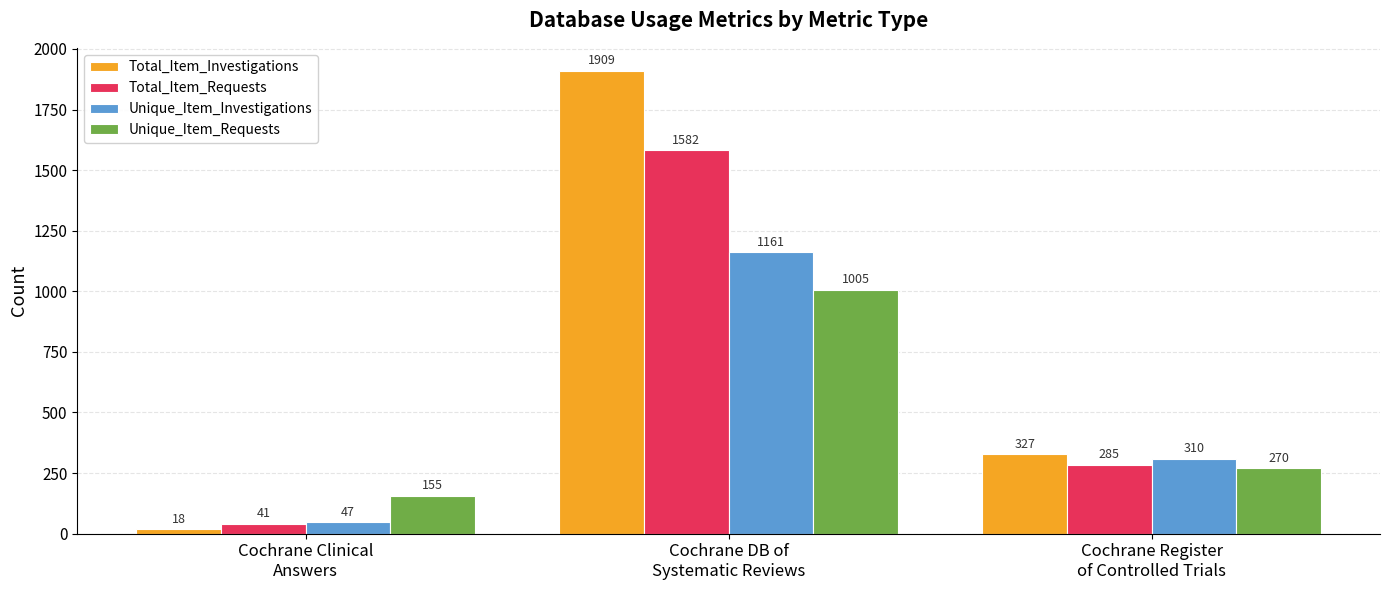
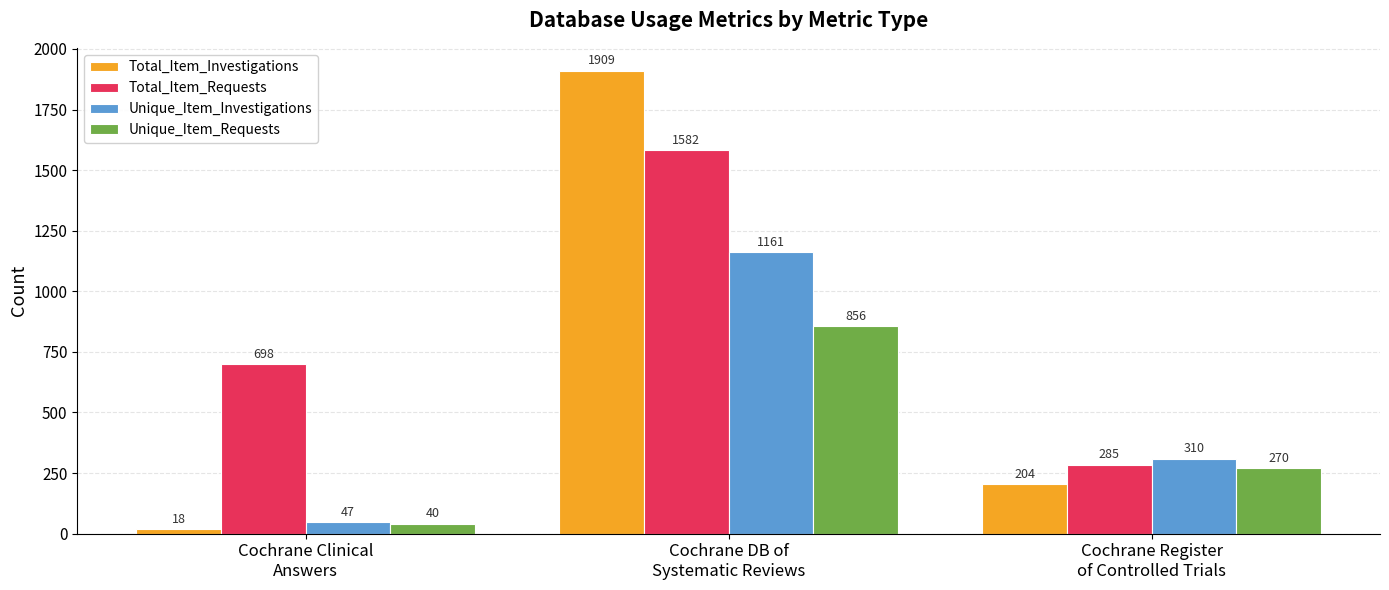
  {
    "Total_Item_Investigations": {
      "Cochrane Clinical Answers": 18,
      "Cochrane DB of Systematic Reviews": 1909,
-     "Cochrane Register of Controlled Trials": 327
+     "Cochrane Register of Controlled Trials": 204
    },
    "Total_Item_Requests": {
-     "Cochrane Clinical Answers": 41,
+     "Cochrane Clinical Answers": 698,
      "Cochrane DB of Systematic Reviews": 1582,
      "Cochrane Register of Controlled Trials": 285
    },
    "Unique_Item_Investigations": {
      "Cochrane Clinical Answers": 47,
      "Cochrane DB of Systematic Reviews": 1161,
      "Cochrane Register of Controlled Trials": 310
    },
    "Unique_Item_Requests": {
-     "Cochrane Clinical Answers": 155,
-     "Cochrane DB of Systematic Reviews": 1005,
+     "Cochrane Clinical Answers": 40,
+     "Cochrane DB of Systematic Reviews": 856,
      "Cochrane Register of Controlled Trials": 270
    }
  }
